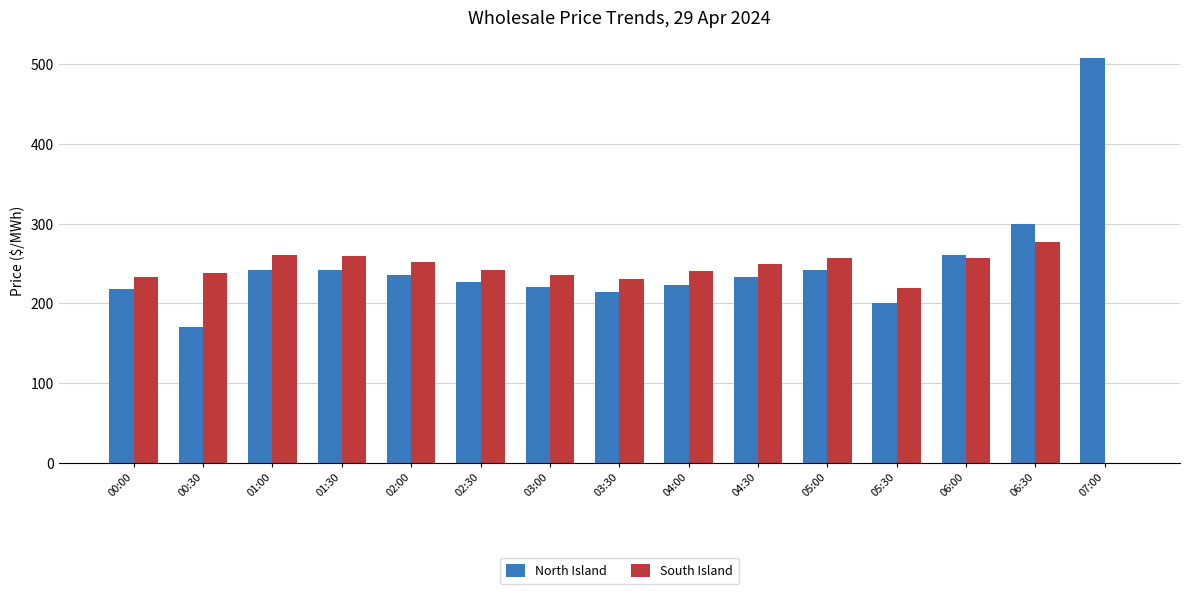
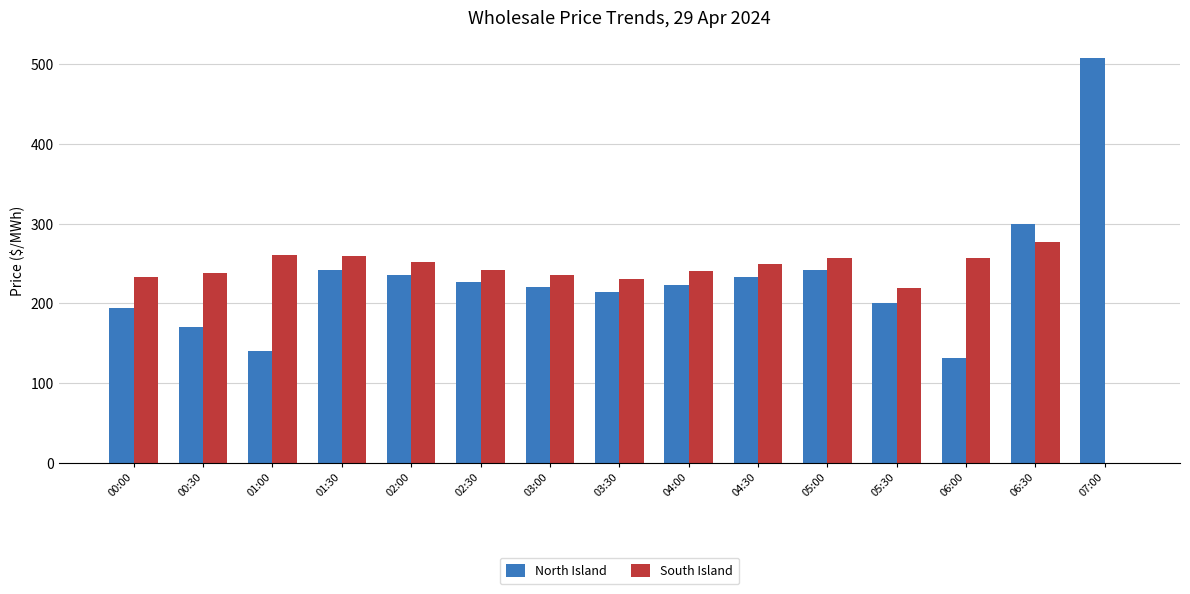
  {
    "North Island": {
-     "00:00": 220,
+     "00:00": 190,
      "00:30": 170,
-     "01:00": 240,
+     "01:00": 140,
      "01:30": 240,
      "02:00": 240,
      "02:30": 230,
      "03:00": 220,
      "03:30": 210,
      "04:00": 220,
      "04:30": 230,
      "05:00": 240,
      "05:30": 200,
-     "06:00": 260,
+     "06:00": 130,
      "06:30": 300,
      "07:00": 510
    },
    "South Island": {
      "00:00": 230,
      "00:30": 240,
      "01:00": 260,
      "01:30": 260,
      "02:00": 250,
      "02:30": 240,
      "03:00": 240,
      "03:30": 230,
      "04:00": 240,
      "04:30": 250,
      "05:00": 260,
      "05:30": 220,
      "06:00": 260,
      "06:30": 280,
      "07:00": 0
    }
  }
